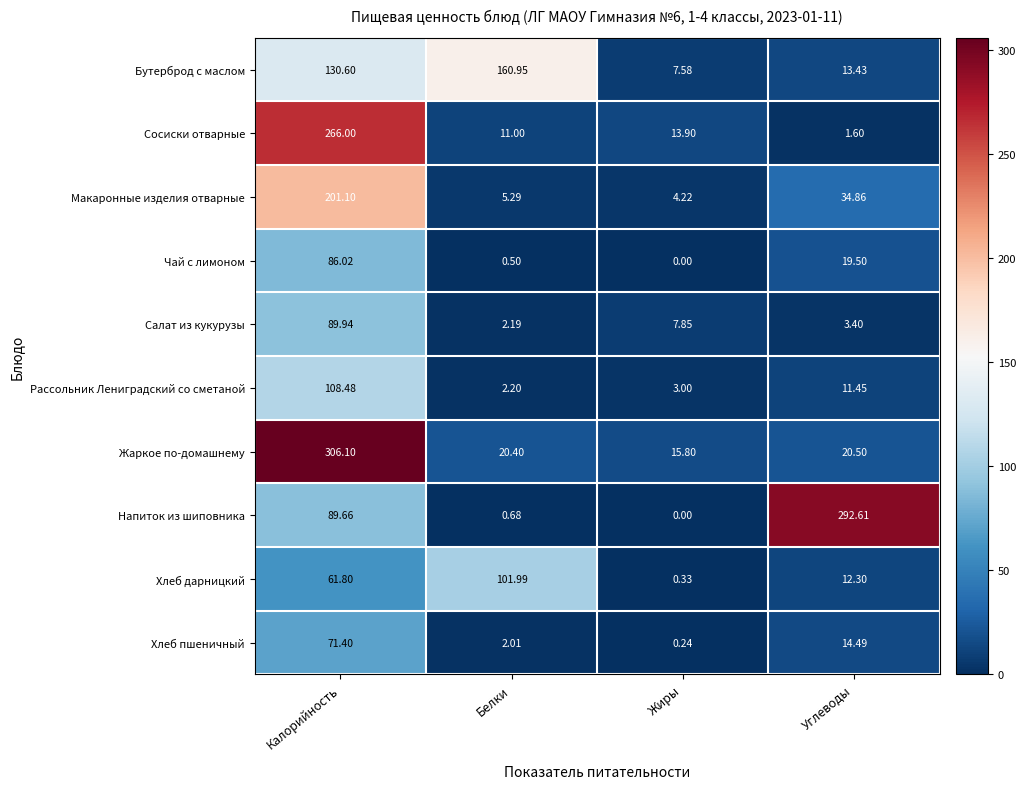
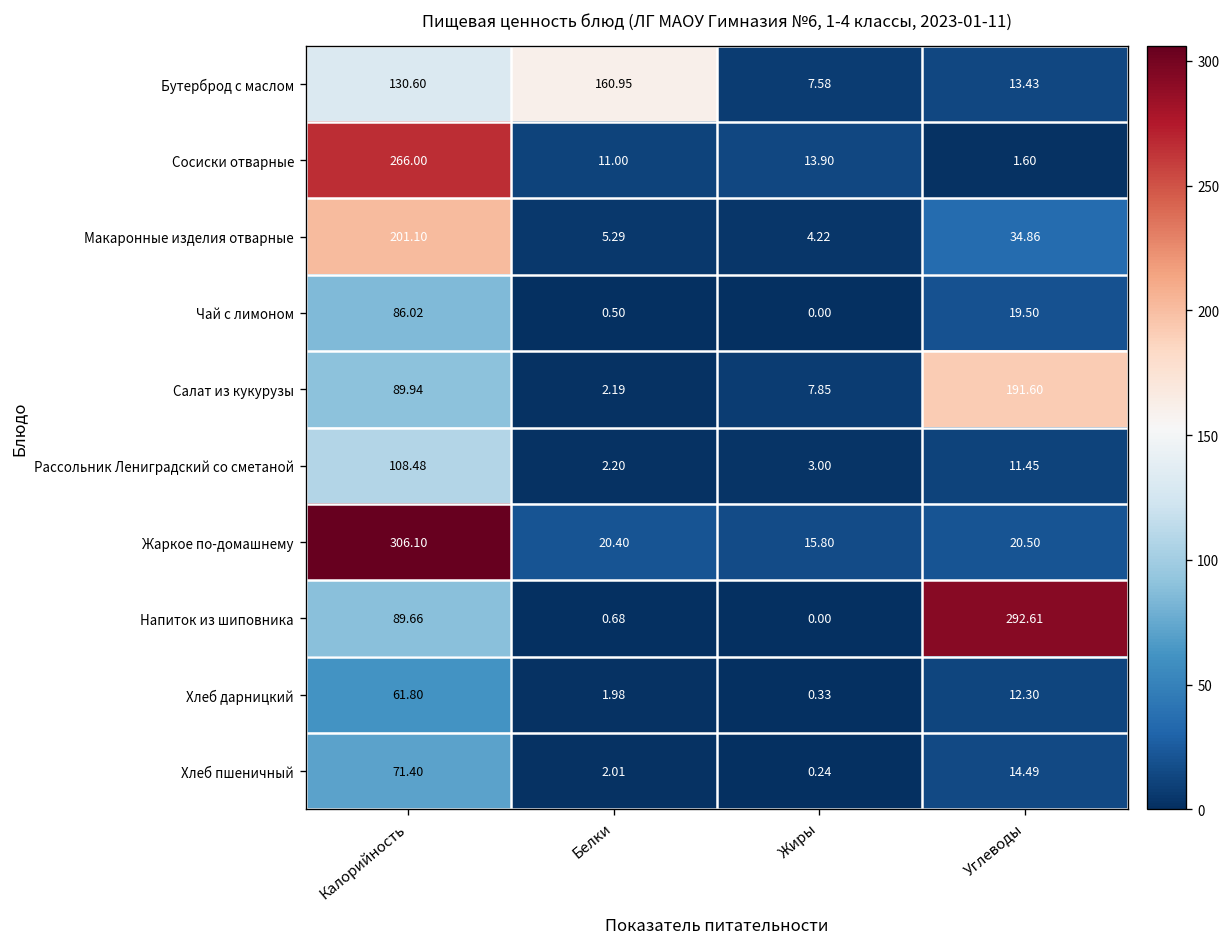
  {
    "Бутерброд с маслом": {
      "Калорийность": 130.60,
      "Белки": 160.95,
      "Жиры": 7.58,
      "Углеводы": 13.43
    },
    "Сосиски отварные": {
      "Калорийность": 266.00,
      "Белки": 11.00,
      "Жиры": 13.90,
      "Углеводы": 1.60
    },
    "Макаронные изделия отварные": {
      "Калорийность": 201.10,
      "Белки": 5.29,
      "Жиры": 4.22,
      "Углеводы": 34.86
    },
    "Чай с лимоном": {
      "Калорийность": 86.02,
      "Белки": 0.50,
      "Жиры": 0.00,
      "Углеводы": 19.50
    },
    "Салат из кукурузы": {
      "Калорийность": 89.94,
      "Белки": 2.19,
      "Жиры": 7.85,
-     "Углеводы": 3.40
+     "Углеводы": 191.60
    },
    "Рассольник Лениградский со сметаной": {
      "Калорийность": 108.48,
      "Белки": 2.20,
      "Жиры": 3.00,
      "Углеводы": 11.45
    },
    "Жаркое по-домашнему": {
      "Калорийность": 306.10,
      "Белки": 20.40,
      "Жиры": 15.80,
      "Углеводы": 20.50
    },
    "Напиток из шиповника": {
      "Калорийность": 89.66,
      "Белки": 0.68,
      "Жиры": 0.00,
      "Углеводы": 292.61
    },
    "Хлеб дарницкий": {
      "Калорийность": 61.80,
-     "Белки": 101.99,
+     "Белки": 1.98,
      "Жиры": 0.33,
      "Углеводы": 12.30
    },
    "Хлеб пшеничный": {
      "Калорийность": 71.40,
      "Белки": 2.01,
      "Жиры": 0.24,
      "Углеводы": 14.49
    }
  }
